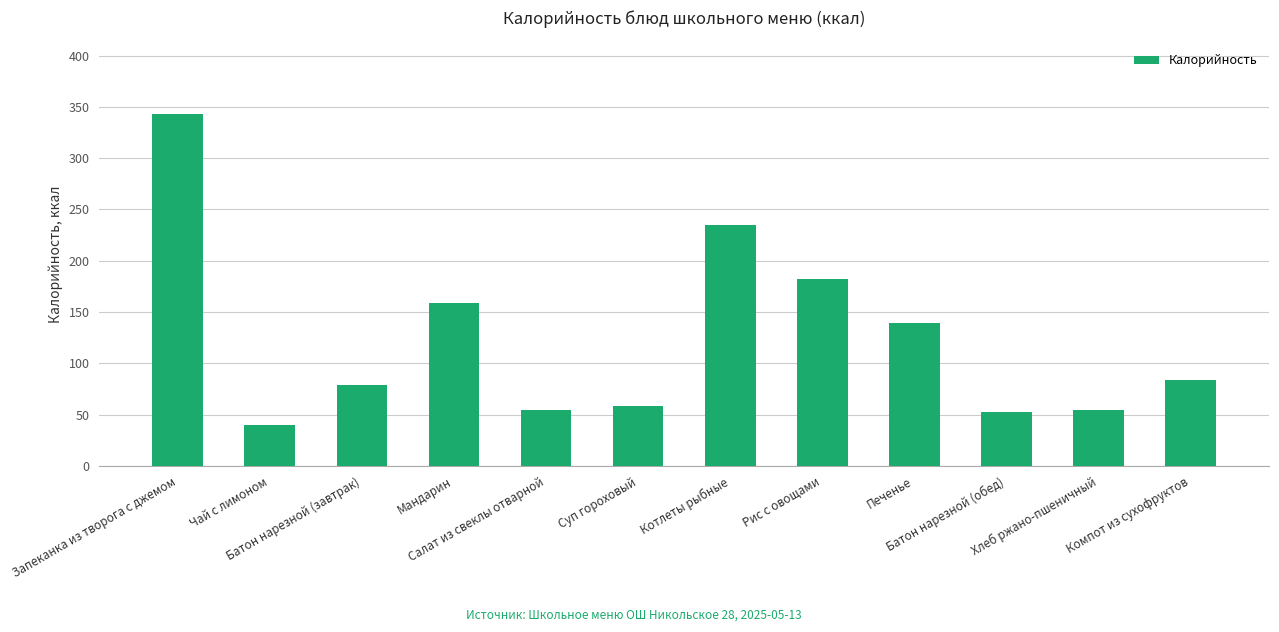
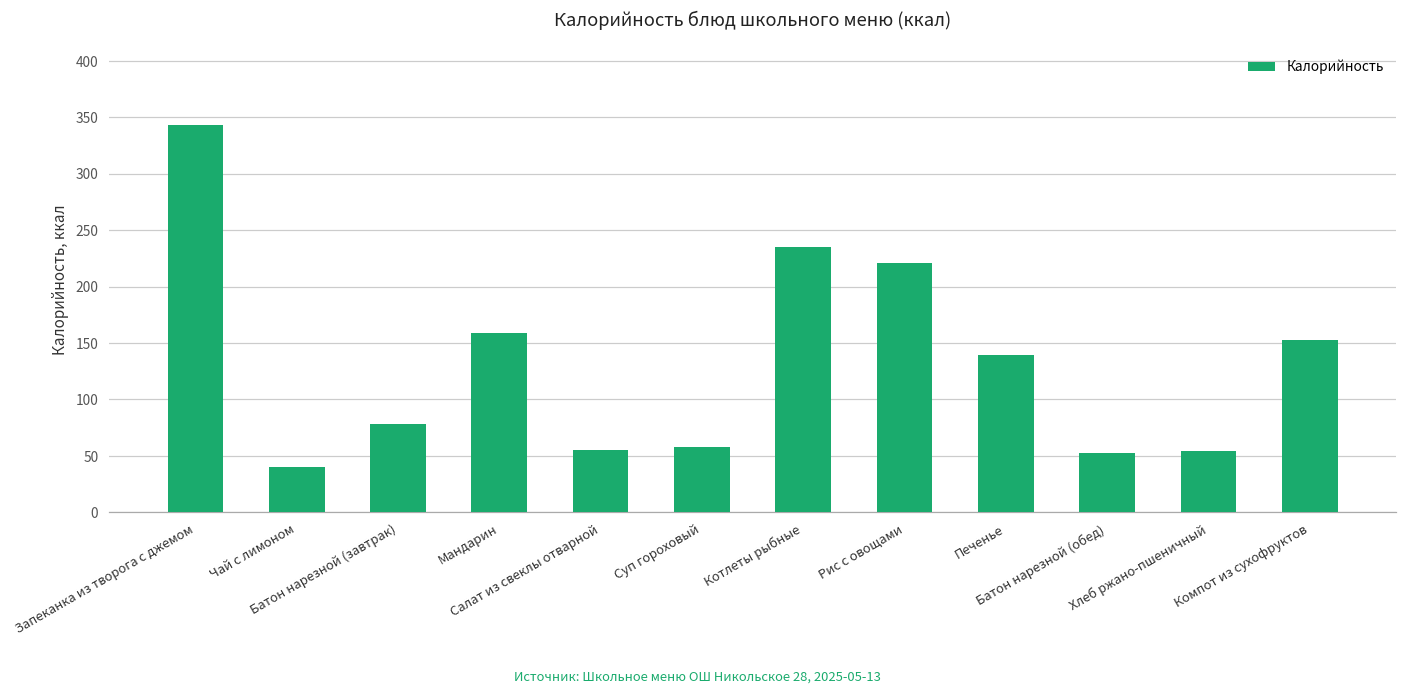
  {
    "Запеканка из творога с джемом": 343,
    "Чай с лимоном": 40,
    "Батон нарезной (завтрак)": 79,
    "Мандарин": 159,
    "Салат из свеклы отварной": 55,
    "Суп гороховый": 58,
    "Котлеты рыбные": 235,
-   "Рис с овощами": 182,
+   "Рис с овощами": 221,
    "Печенье": 140,
    "Батон нарезной (обед)": 52,
    "Хлеб ржано-пшеничный": 54,
-   "Компот из сухофруктов": 84
+   "Компот из сухофруктов": 153
  }
